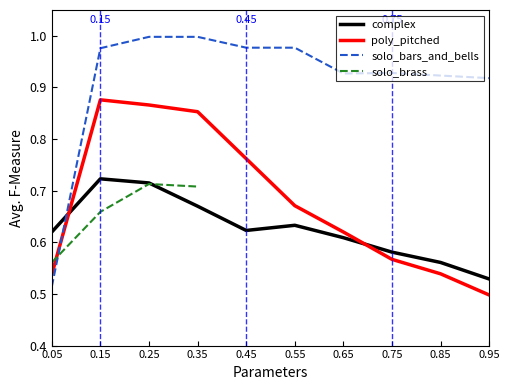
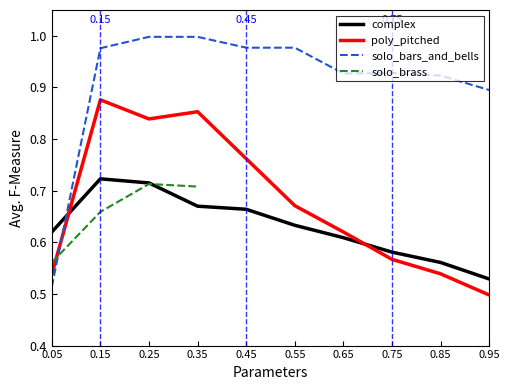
  {
    "complex": {
      "0.05": 0.62,
      "0.15": 0.72,
      "0.35": 0.67,
-     "0.45": 0.62,
+     "0.45": 0.66,
      "0.55": 0.63,
      "0.65": 0.61,
      "0.75": 0.58,
      "0.85": 0.56,
      "0.95": 0.53
    },
    "poly_pitched": {
      "0.05": 0.54,
      "0.15": 0.88,
-     "0.25": 0.87,
+     "0.25": 0.84,
      "0.35": 0.85,
      "0.45": 0.76,
      "0.55": 0.67,
      "0.65": 0.62,
      "0.75": 0.57,
      "0.85": 0.54,
      "0.95": 0.50
    },
    "solo_bars_and_bells": {
      "0.05": 0.51,
      "0.25": 1.00,
      "0.35": 1.00,
      "0.55": 0.98,
-     "0.95": 0.92
+     "0.95": 0.90
    },
    "solo_brass": {
      "0.05": 0.56,
      "0.15": 0.66,
      "0.35": 0.71
    }
  }
